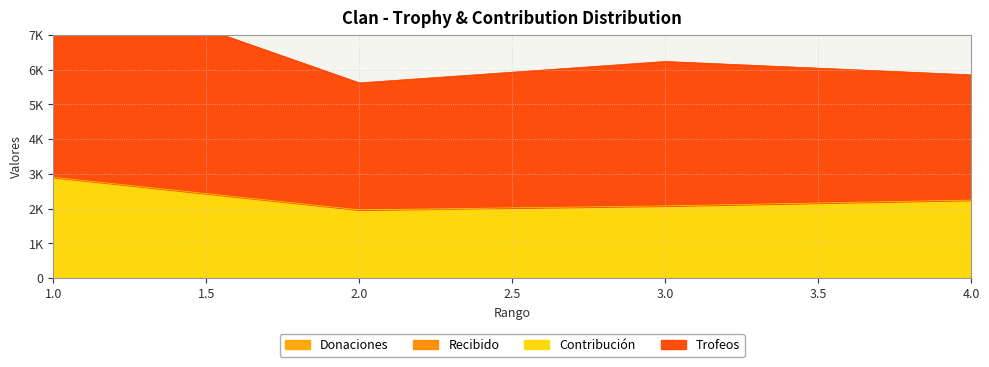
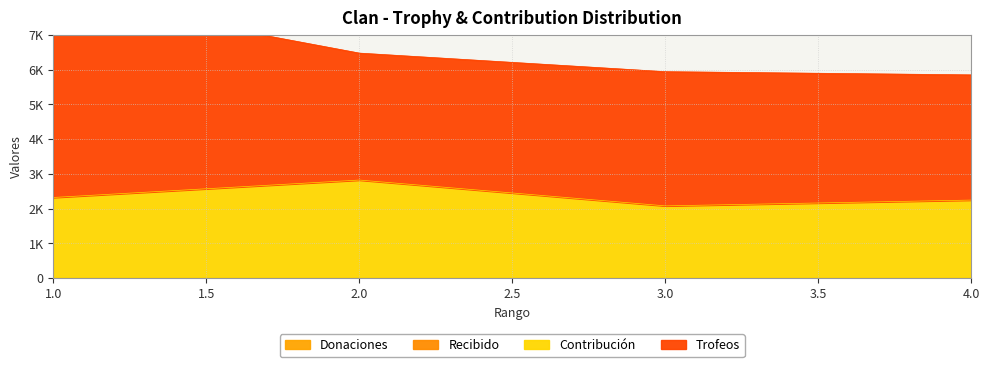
  {
    "Recibido": {
      "1.0": 0,
      "2.0": 0,
      "3.0": 0,
      "4.0": 0
    },
    "Contribución": {
-     "1.0": 2900,
-     "2.0": 2000,
+     "1.0": 2300,
+     "2.0": 2800,
      "3.0": 2100,
      "4.0": 2200
    },
    "Trofeos": {
      "2.0": 3700,
-     "3.0": 4200,
+     "3.0": 3900,
      "4.0": 3600
    }
  }
